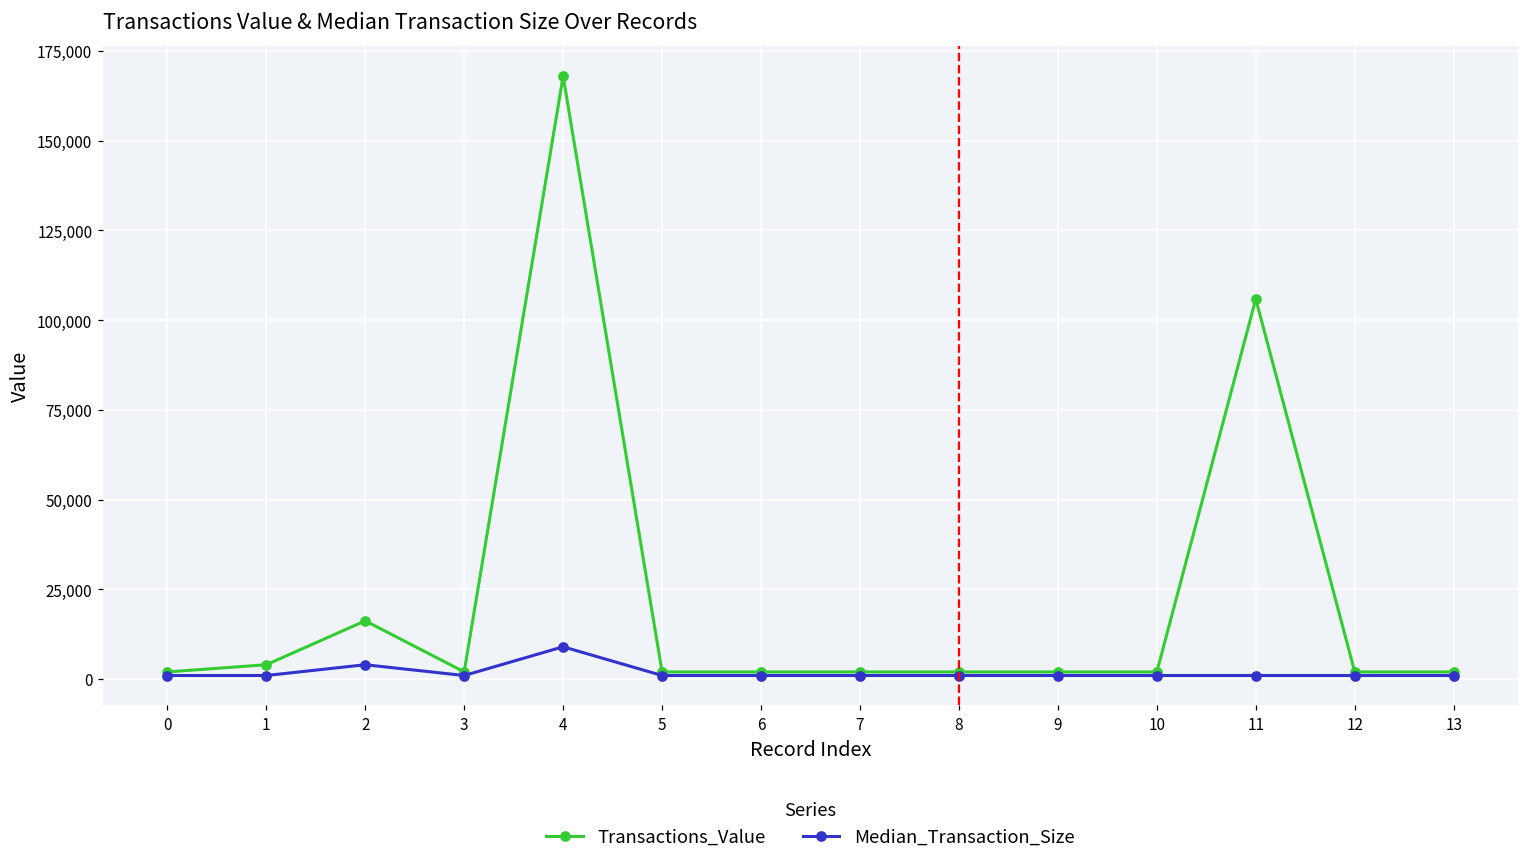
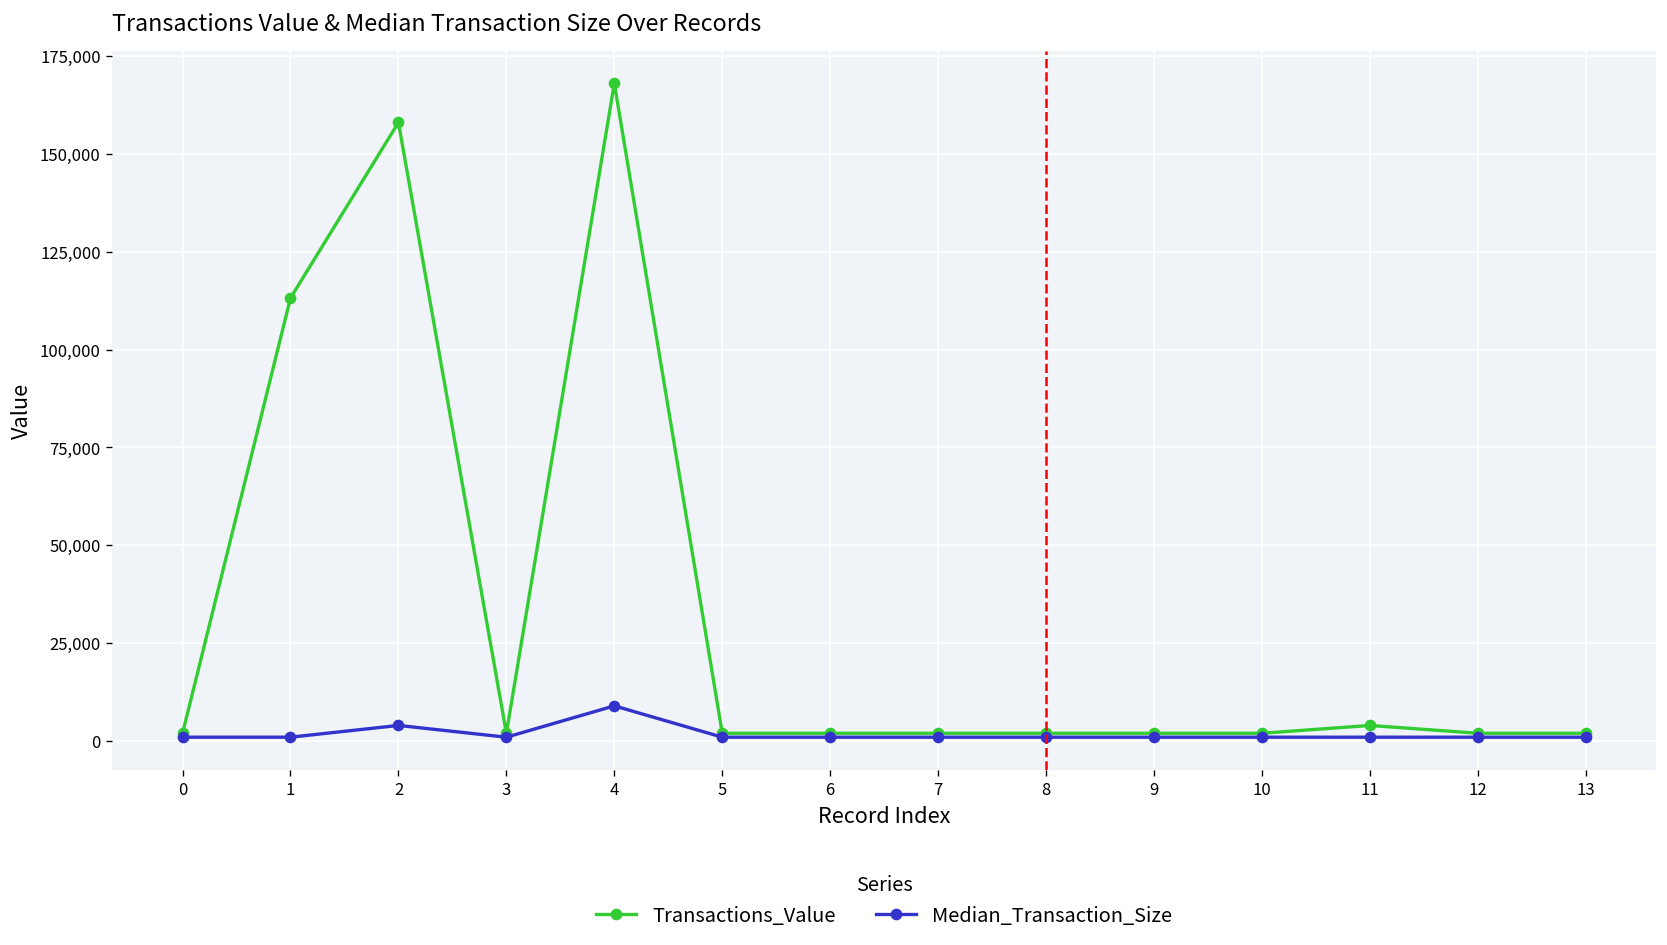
  {
    "Transactions_Value": {
      "0": "2,000",
-     "1": "4,000",
-     "2": "16,000",
+     "1": "113,000",
+     "2": "158,000",
      "3": "2,000",
      "4": "168,000",
      "5": "2,000",
      "6": "2,000",
      "7": "2,000",
      "8": "2,000",
      "9": "2,000",
      "10": "2,000",
-     "11": "106,000",
+     "11": "4,000",
      "12": "2,000",
      "13": "2,000"
    },
    "Median_Transaction_Size": {
      "0": "1,000",
      "1": "1,000",
      "2": "4,000",
      "3": "1,000",
      "4": "9,000",
      "5": "1,000",
      "6": "1,000",
      "7": "1,000",
      "8": "1,000",
      "9": "1,000",
      "10": "1,000",
      "11": "1,000",
      "12": "1,000",
      "13": "1,000"
    }
  }
